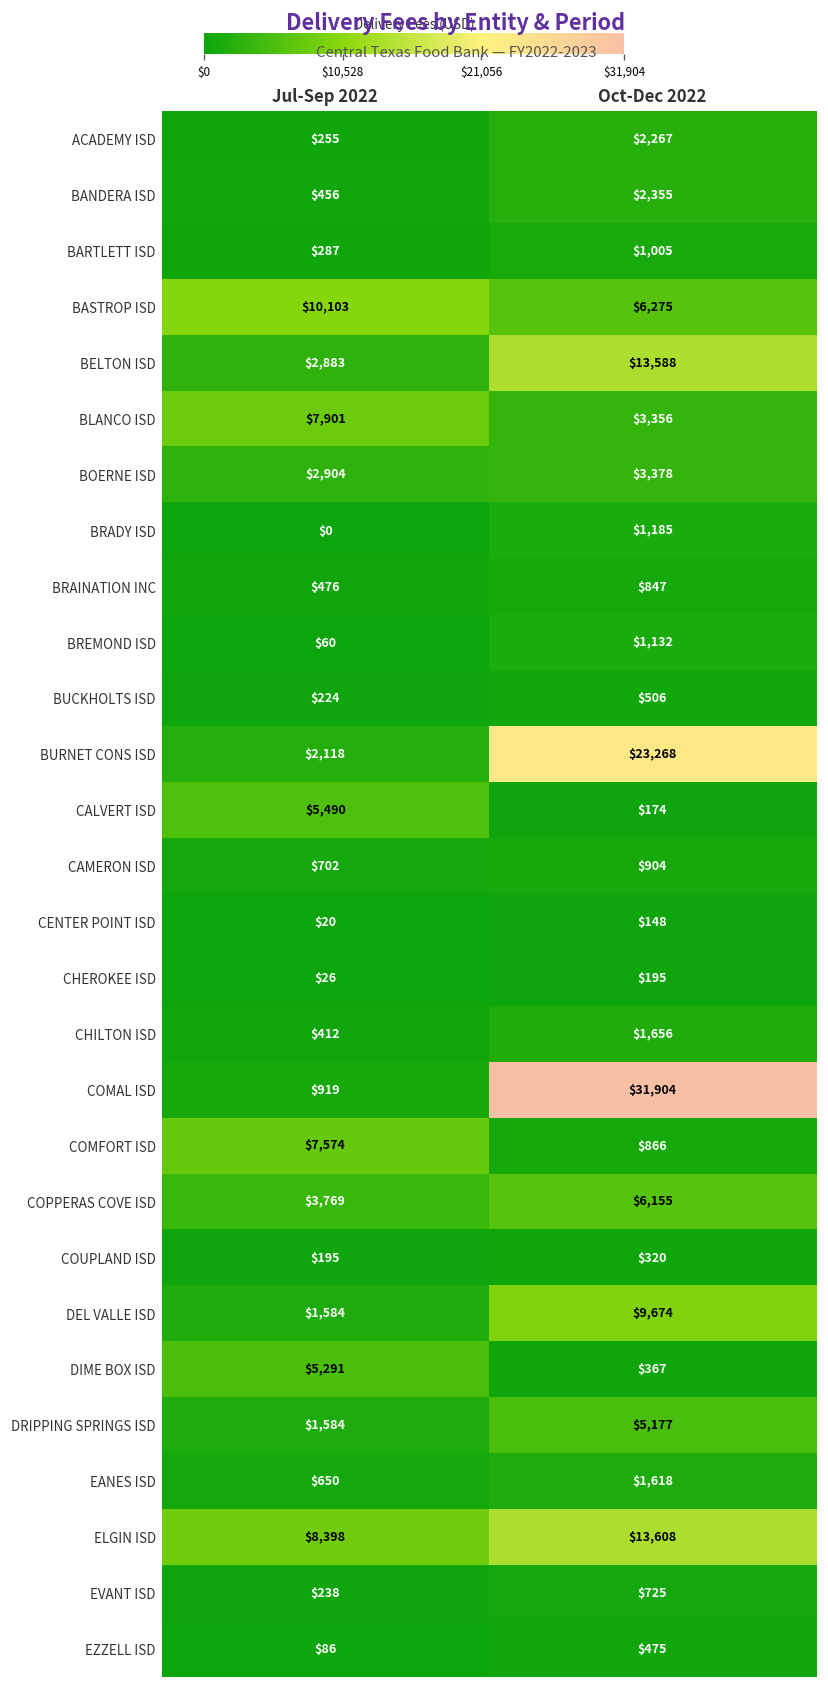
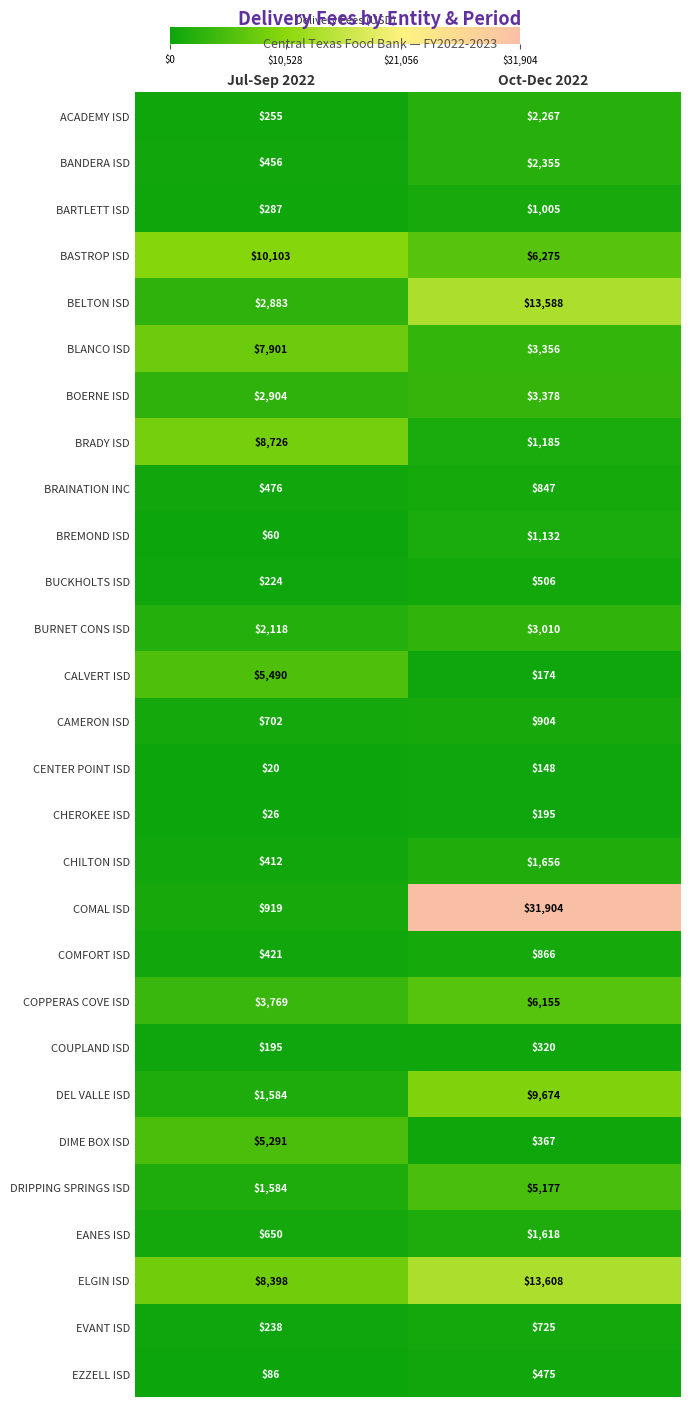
  {
    "ACADEMY ISD": {
      "Jul-Sep 2022": "$255",
      "Oct-Dec 2022": "$2,267"
    },
    "BANDERA ISD": {
      "Jul-Sep 2022": "$456",
      "Oct-Dec 2022": "$2,355"
    },
    "BARTLETT ISD": {
      "Jul-Sep 2022": "$287",
      "Oct-Dec 2022": "$1,005"
    },
    "BASTROP ISD": {
      "Jul-Sep 2022": "$10,103",
      "Oct-Dec 2022": "$6,275"
    },
    "BELTON ISD": {
      "Jul-Sep 2022": "$2,883",
      "Oct-Dec 2022": "$13,588"
    },
    "BLANCO ISD": {
      "Jul-Sep 2022": "$7,901",
      "Oct-Dec 2022": "$3,356"
    },
    "BOERNE ISD": {
      "Jul-Sep 2022": "$2,904",
      "Oct-Dec 2022": "$3,378"
    },
    "BRADY ISD": {
-     "Jul-Sep 2022": "$0",
+     "Jul-Sep 2022": "$8,726",
      "Oct-Dec 2022": "$1,185"
    },
    "BRAINATION INC": {
      "Jul-Sep 2022": "$476",
      "Oct-Dec 2022": "$847"
    },
    "BREMOND ISD": {
      "Jul-Sep 2022": "$60",
      "Oct-Dec 2022": "$1,132"
    },
    "BUCKHOLTS ISD": {
      "Jul-Sep 2022": "$224",
      "Oct-Dec 2022": "$506"
    },
    "BURNET CONS ISD": {
      "Jul-Sep 2022": "$2,118",
-     "Oct-Dec 2022": "$23,268"
+     "Oct-Dec 2022": "$3,010"
    },
    "CALVERT ISD": {
      "Jul-Sep 2022": "$5,490",
      "Oct-Dec 2022": "$174"
    },
    "CAMERON ISD": {
      "Jul-Sep 2022": "$702",
      "Oct-Dec 2022": "$904"
    },
    "CENTER POINT ISD": {
      "Jul-Sep 2022": "$20",
      "Oct-Dec 2022": "$148"
    },
    "CHEROKEE ISD": {
      "Jul-Sep 2022": "$26",
      "Oct-Dec 2022": "$195"
    },
    "CHILTON ISD": {
      "Jul-Sep 2022": "$412",
      "Oct-Dec 2022": "$1,656"
    },
    "COMAL ISD": {
      "Jul-Sep 2022": "$919",
      "Oct-Dec 2022": "$31,904"
    },
    "COMFORT ISD": {
-     "Jul-Sep 2022": "$7,574",
+     "Jul-Sep 2022": "$421",
      "Oct-Dec 2022": "$866"
    },
    "COPPERAS COVE ISD": {
      "Jul-Sep 2022": "$3,769",
      "Oct-Dec 2022": "$6,155"
    },
    "COUPLAND ISD": {
      "Jul-Sep 2022": "$195",
      "Oct-Dec 2022": "$320"
    },
    "DEL VALLE ISD": {
      "Jul-Sep 2022": "$1,584",
      "Oct-Dec 2022": "$9,674"
    },
    "DIME BOX ISD": {
      "Jul-Sep 2022": "$5,291",
      "Oct-Dec 2022": "$367"
    },
    "DRIPPING SPRINGS ISD": {
      "Jul-Sep 2022": "$1,584",
      "Oct-Dec 2022": "$5,177"
    },
    "EANES ISD": {
      "Jul-Sep 2022": "$650",
      "Oct-Dec 2022": "$1,618"
    },
    "ELGIN ISD": {
      "Jul-Sep 2022": "$8,398",
      "Oct-Dec 2022": "$13,608"
    },
    "EVANT ISD": {
      "Jul-Sep 2022": "$238",
      "Oct-Dec 2022": "$725"
    },
    "EZZELL ISD": {
      "Jul-Sep 2022": "$86",
      "Oct-Dec 2022": "$475"
    }
  }
